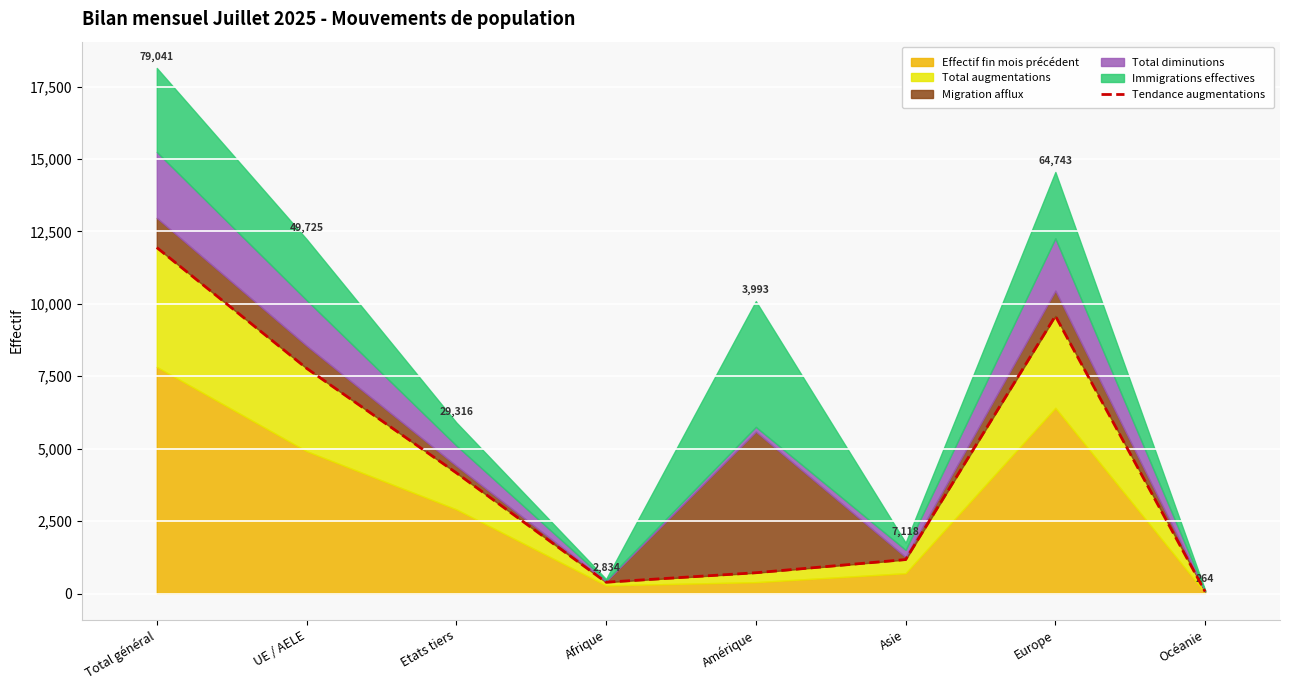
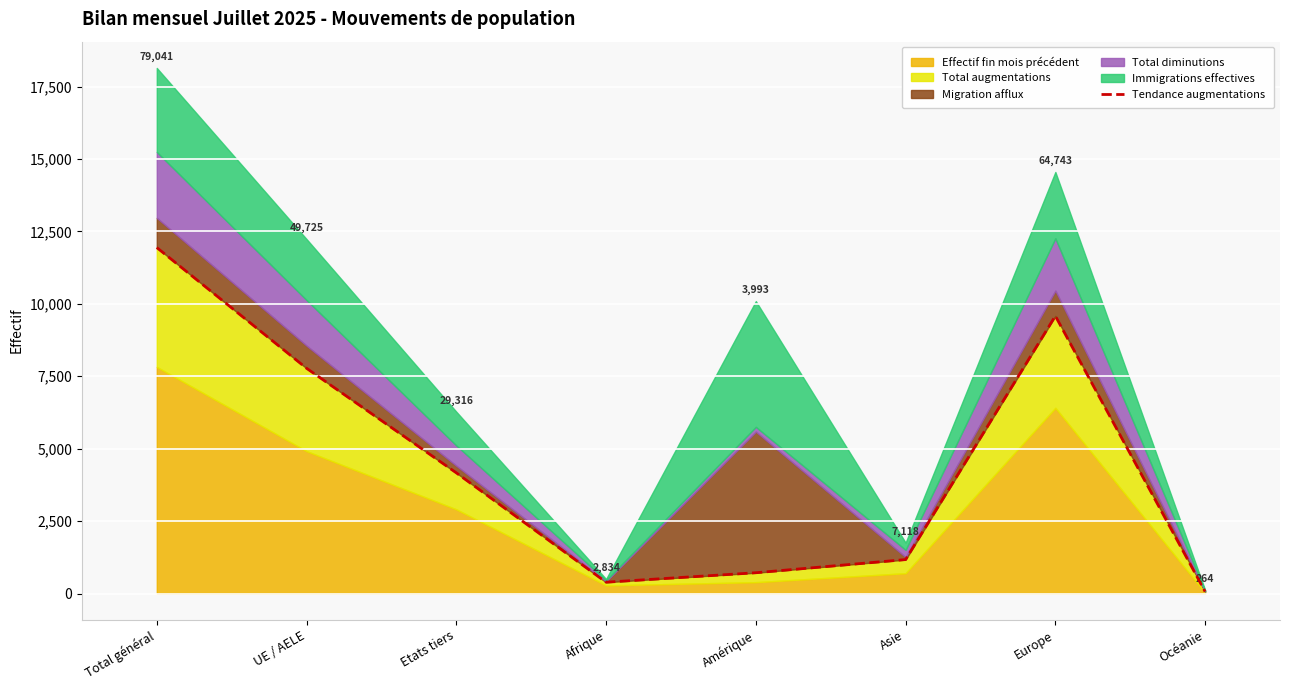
  {
    "Migration afflux": {
      "Total général": "1,000",
      "UE / AELE": "800",
      "Etats tiers": "200",
      "Amérique": "4,900",
      "Europe": "900"
    },
    "Total diminutions": {
      "Total général": "2,300",
      "UE / AELE": "1,600",
      "Etats tiers": "700",
      "Amérique": "200",
      "Asie": "300",
      "Europe": "1,800"
    },
    "Immigrations effectives": {
-     "Etats tiers": "800"
+     "Etats tiers": "1,200"
    }
  }
